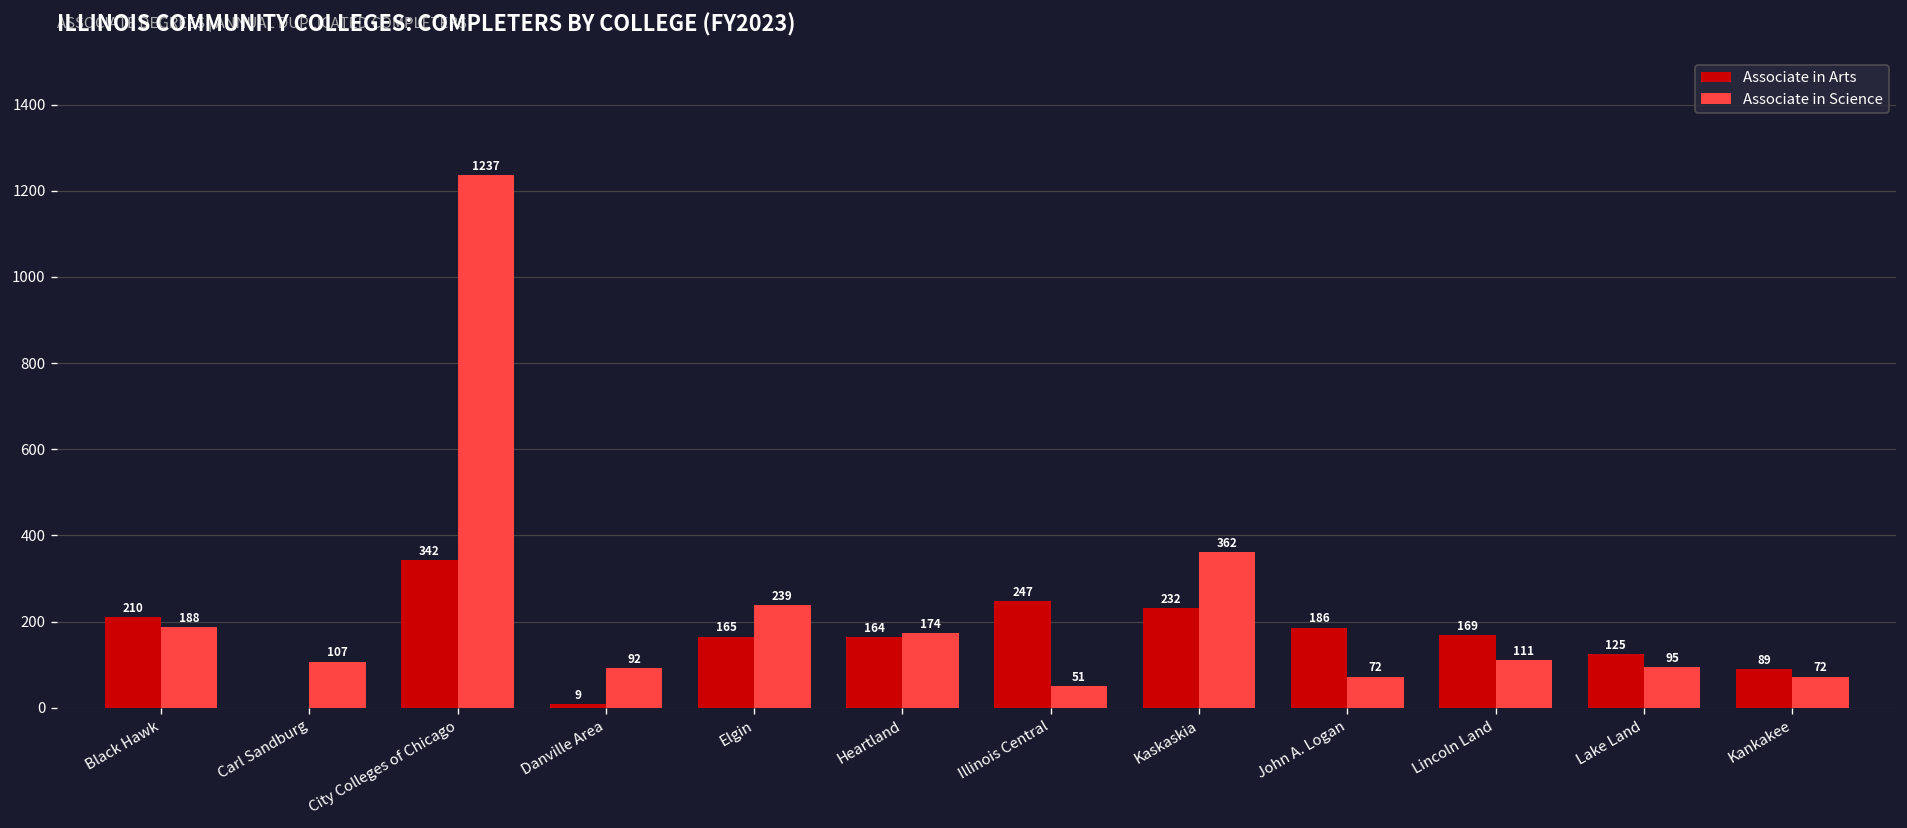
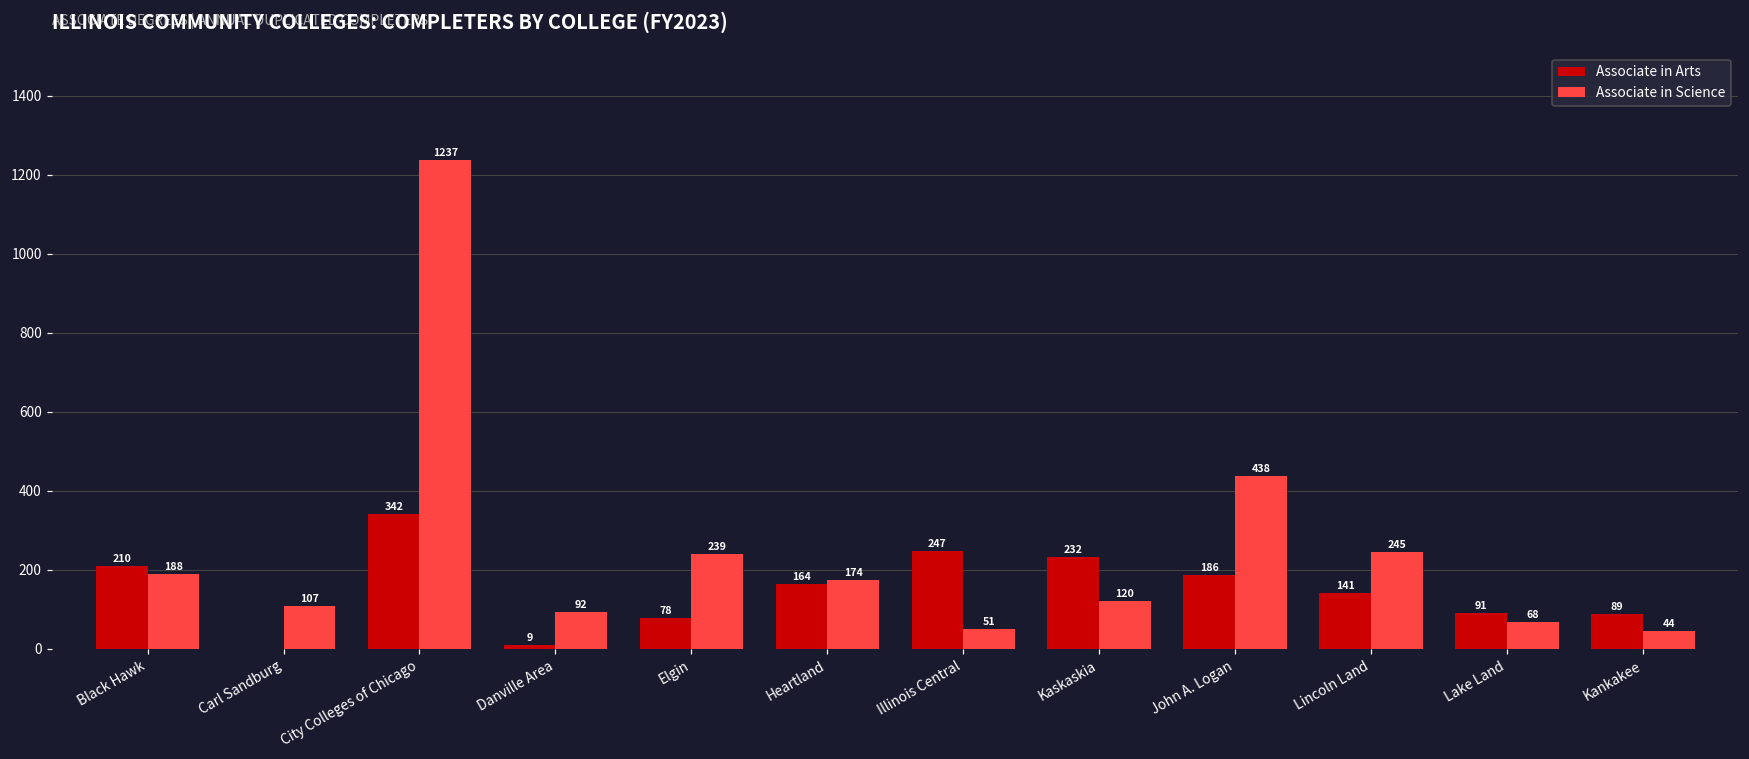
  {
    "Associate in Arts": {
      "Black Hawk": 210,
      "City Colleges of Chicago": 342,
      "Danville Area": 9,
-     "Elgin": 165,
+     "Elgin": 78,
      "Heartland": 164,
      "Illinois Central": 247,
      "Kaskaskia": 232,
      "John A. Logan": 186,
-     "Lincoln Land": 169,
-     "Lake Land": 125,
+     "Lincoln Land": 141,
+     "Lake Land": 91,
      "Kankakee": 89
    },
    "Associate in Science": {
      "Black Hawk": 188,
      "Carl Sandburg": 107,
      "City Colleges of Chicago": 1237,
      "Danville Area": 92,
      "Elgin": 239,
      "Heartland": 174,
      "Illinois Central": 51,
-     "Kaskaskia": 362,
-     "John A. Logan": 72,
-     "Lincoln Land": 111,
-     "Lake Land": 95,
-     "Kankakee": 72
+     "Kaskaskia": 120,
+     "John A. Logan": 438,
+     "Lincoln Land": 245,
+     "Lake Land": 68,
+     "Kankakee": 44
    }
  }
